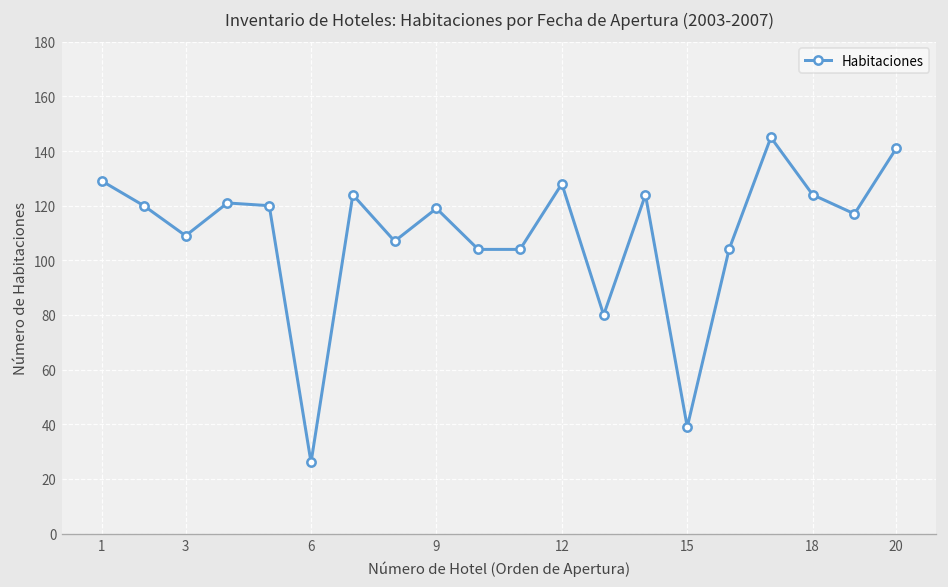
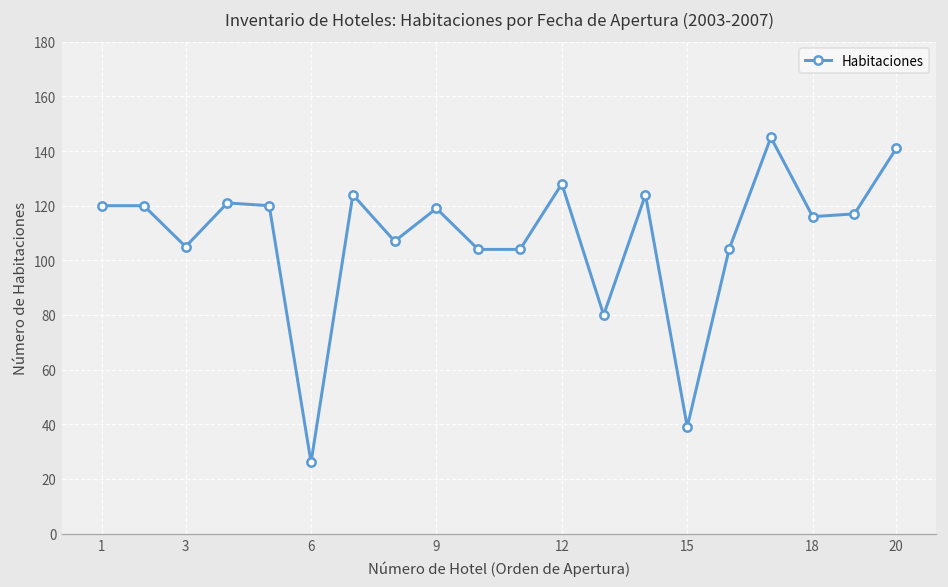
  {
-   "1": 129,
-   "3": 109,
+   "1": 120,
+   "3": 105,
    "6": 26,
    "9": 119,
    "12": 128,
    "15": 39,
-   "18": 124,
+   "18": 116,
    "20": 141
  }
